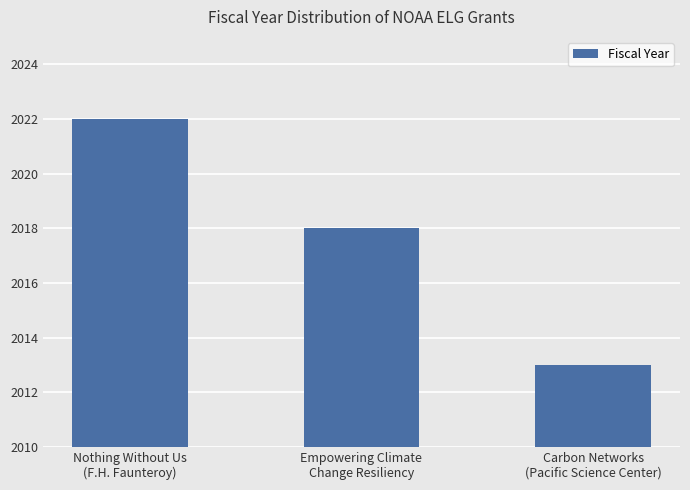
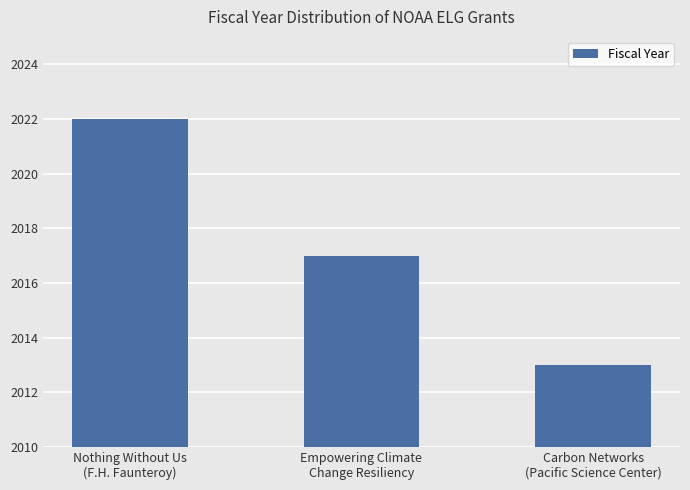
  {
    "Nothing Without Us (F.H. Faunteroy)": 2022,
-   "Empowering Climate Change Resiliency": 2018,
+   "Empowering Climate Change Resiliency": 2017,
    "Carbon Networks (Pacific Science Center)": 2013
  }
